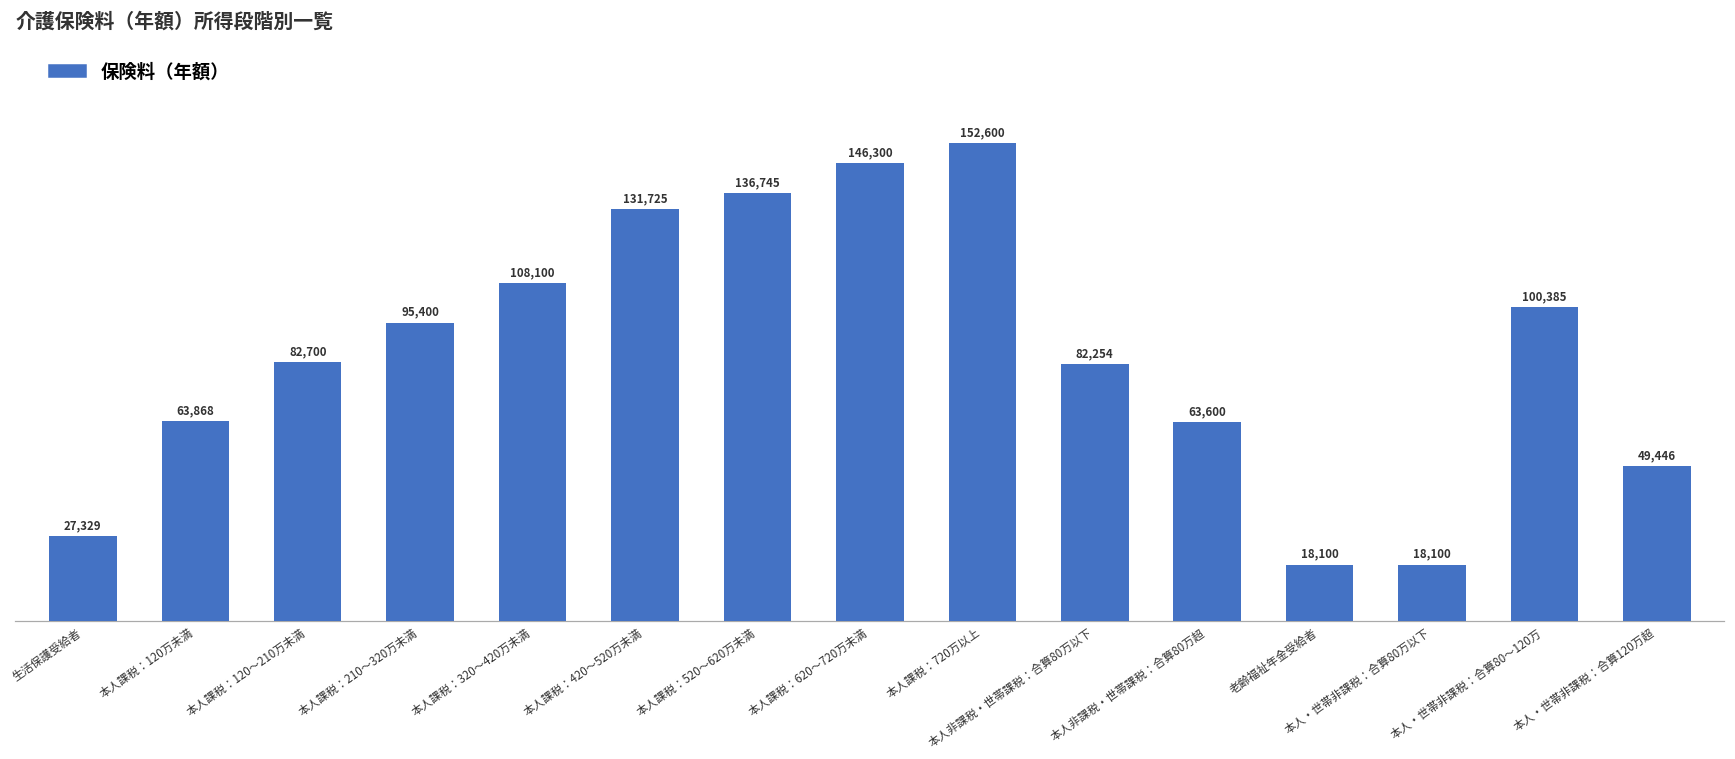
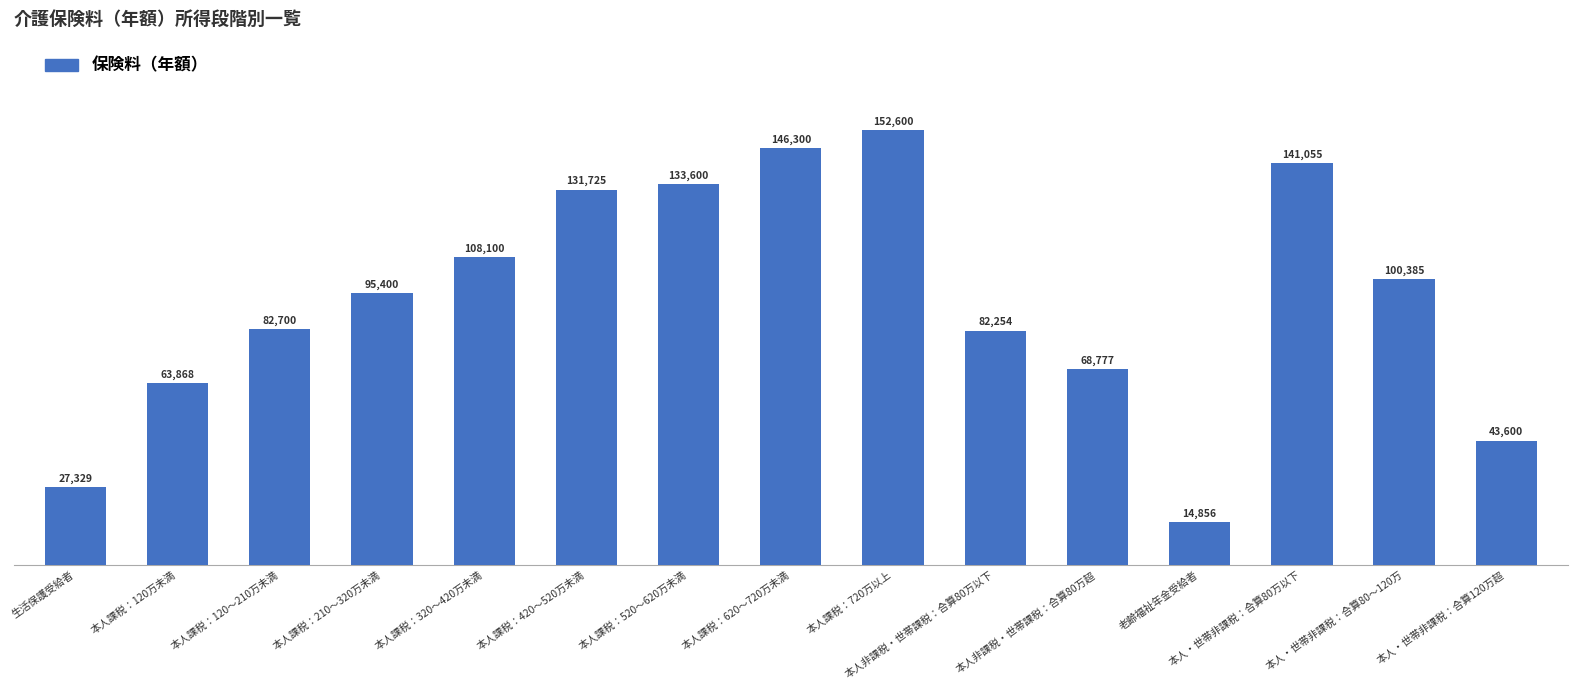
  {
    "生活保護受給者": "27,329",
    "本人課税：120万未満": "63,868",
    "本人課税：120～210万未満": "82,700",
    "本人課税：210～320万未満": "95,400",
    "本人課税：320～420万未満": "108,100",
    "本人課税：420～520万未満": "131,725",
-   "本人課税：520～620万未満": "136,745",
+   "本人課税：520～620万未満": "133,600",
    "本人課税：620～720万未満": "146,300",
    "本人課税：720万以上": "152,600",
    "本人非課税・世帯課税：合算80万以下": "82,254",
-   "本人非課税・世帯課税：合算80万超": "63,600",
-   "老齢福祉年金受給者": "18,100",
-   "本人・世帯非課税：合算80万以下": "18,100",
+   "本人非課税・世帯課税：合算80万超": "68,777",
+   "老齢福祉年金受給者": "14,856",
+   "本人・世帯非課税：合算80万以下": "141,055",
    "本人・世帯非課税：合算80～120万": "100,385",
-   "本人・世帯非課税：合算120万超": "49,446"
+   "本人・世帯非課税：合算120万超": "43,600"
  }
